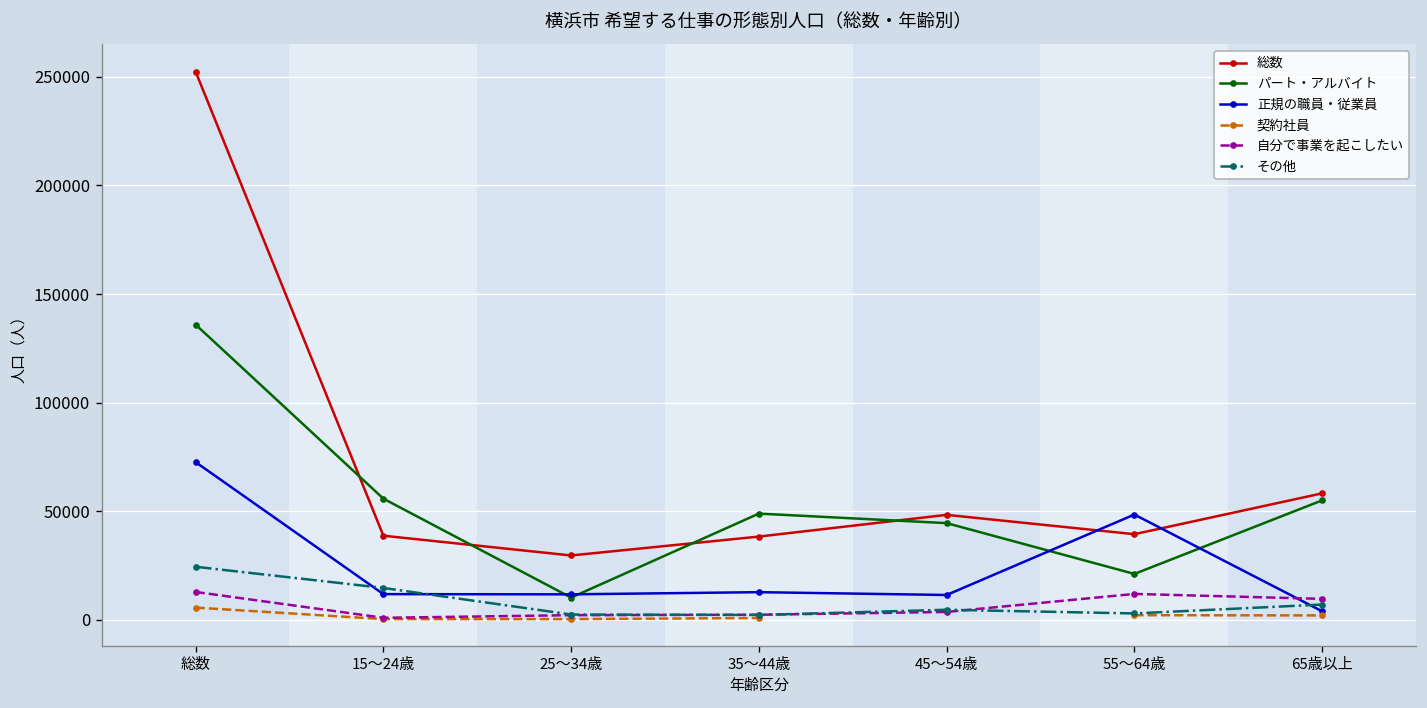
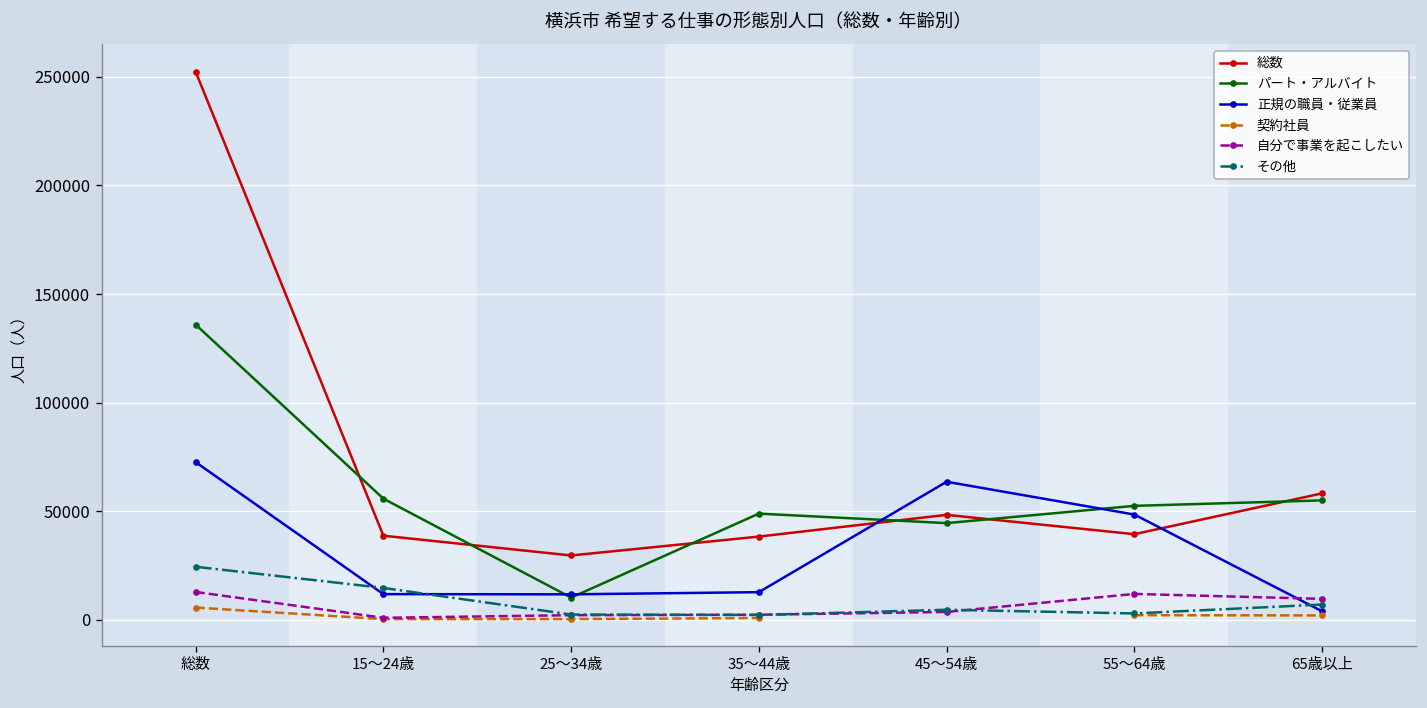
  {
    "総数": {
      "総数": 252000,
      "15～24歳": 39000,
      "25～34歳": 30000,
      "35～44歳": 38000,
      "45～54歳": 48000,
      "55～64歳": 39000,
      "65歳以上": 58000
    },
    "パート・アルバイト": {
      "総数": 136000,
      "15～24歳": 56000,
      "25～34歳": 10000,
      "35～44歳": 49000,
      "45～54歳": 44000,
-     "55～64歳": 21000,
+     "55～64歳": 52000,
      "65歳以上": 55000
    },
    "正規の職員・従業員": {
      "総数": 73000,
      "15～24歳": 12000,
      "25～34歳": 12000,
      "35～44歳": 13000,
-     "45～54歳": 11000,
+     "45～54歳": 64000,
      "55～64歳": 48000,
      "65歳以上": 4000
    },
    "契約社員": {
      "総数": 6000,
      "25～34歳": 0,
      "65歳以上": 2000
    },
    "自分で事業を起こしたい": {
      "総数": 13000,
      "55～64歳": 12000,
      "65歳以上": 10000
    },
    "その他": {
      "総数": 24000,
      "15～24歳": 15000,
      "65歳以上": 7000
    }
  }
